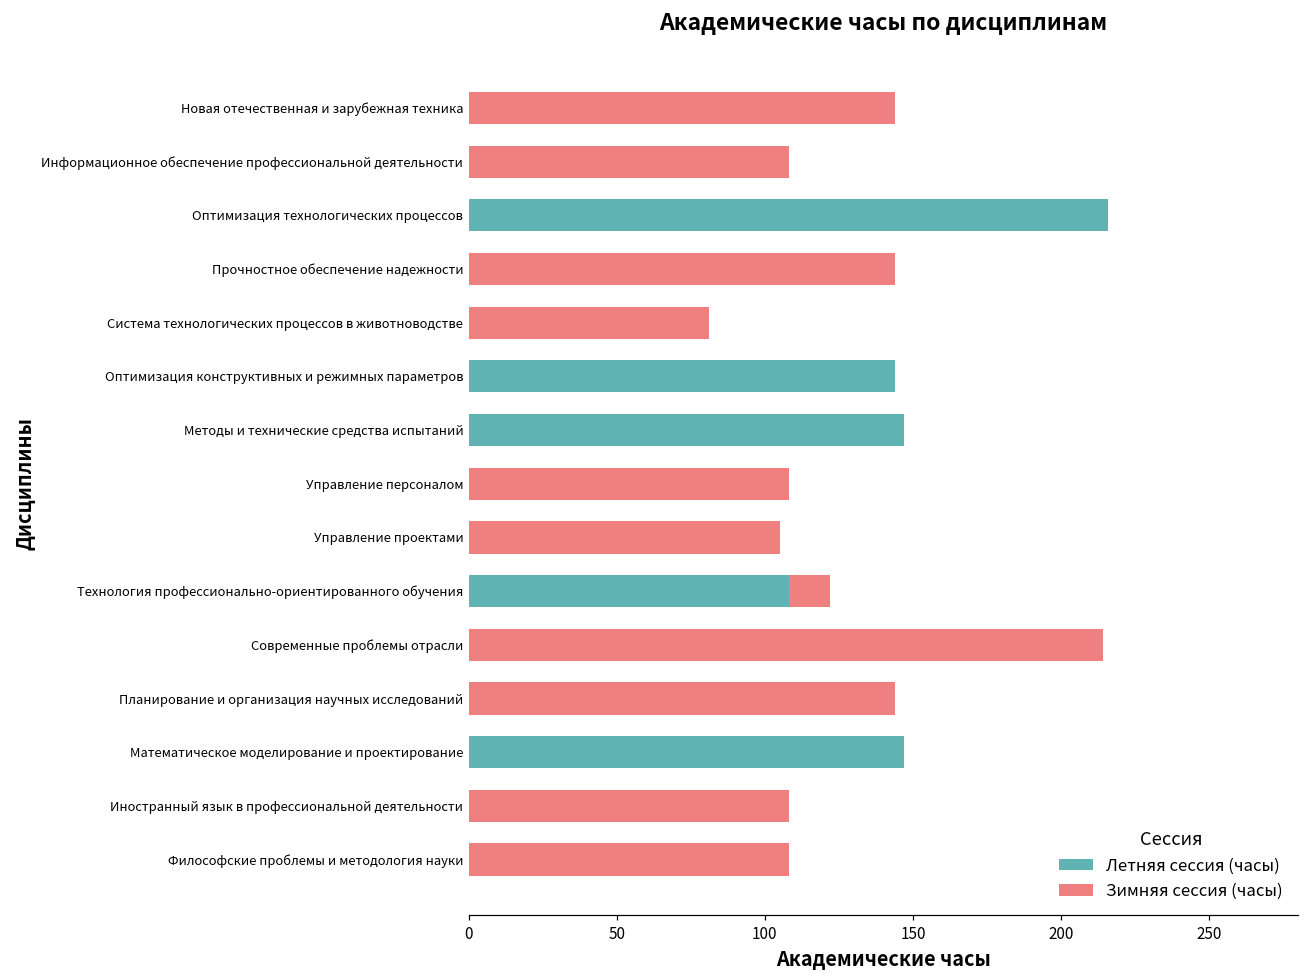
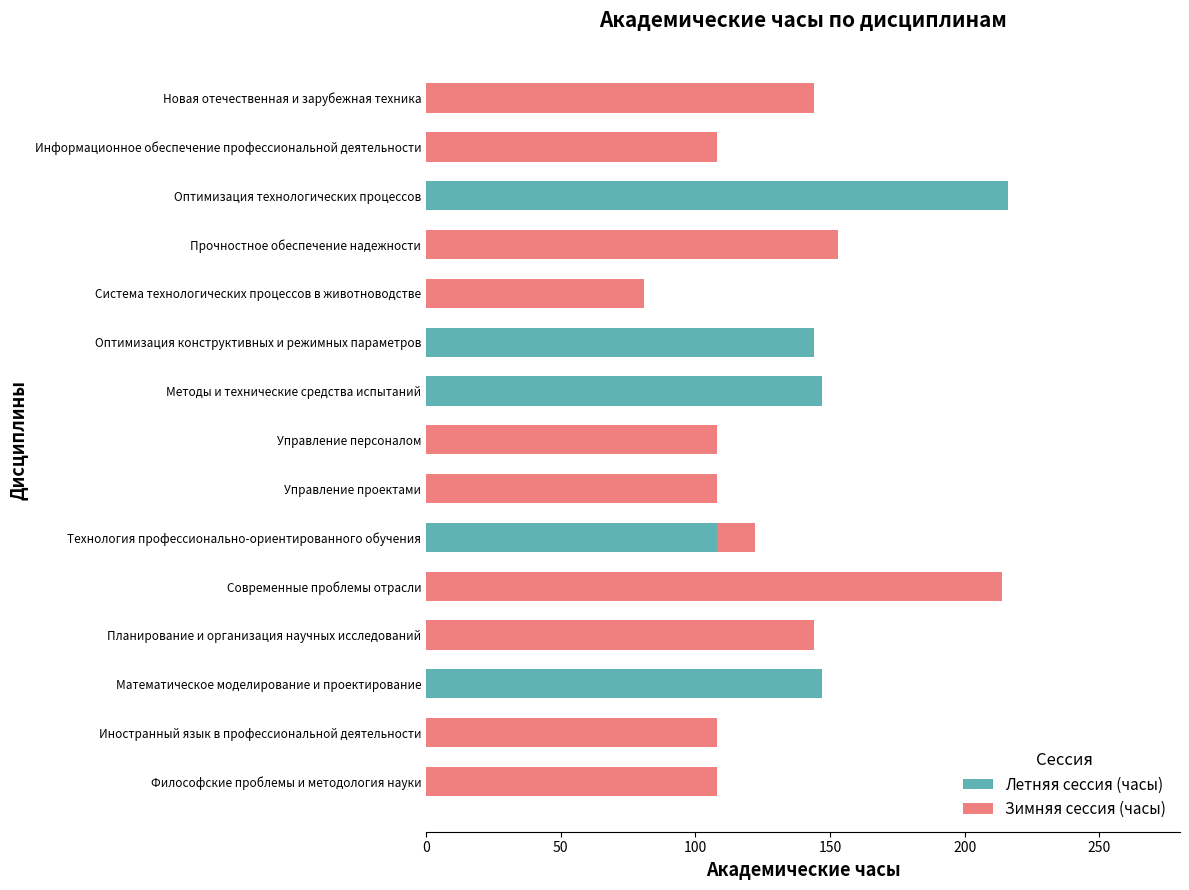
  {
    "Летняя сессия (часы)": {
      "Новая отечественная и зарубежная техника": 0,
      "Информационное обеспечение профессиональной деятельности": 0,
      "Оптимизация технологических процессов": 216,
      "Прочностное обеспечение надежности": 0,
      "Система технологических процессов в животноводстве": 0,
      "Оптимизация конструктивных и режимных параметров": 144,
      "Методы и технические средства испытаний": 147,
      "Управление персоналом": 0,
      "Управление проектами": 0,
      "Технология профессионально-ориентированного обучения": 108,
      "Современные проблемы отрасли": 0,
      "Планирование и организация научных исследований": 0,
      "Математическое моделирование и проектирование": 147,
      "Иностранный язык в профессиональной деятельности": 0,
      "Философские проблемы и методология науки": 0
    },
    "Зимняя сессия (часы)": {
      "Новая отечественная и зарубежная техника": 144,
      "Информационное обеспечение профессиональной деятельности": 108,
      "Оптимизация технологических процессов": 0,
-     "Прочностное обеспечение надежности": 144,
+     "Прочностное обеспечение надежности": 153,
      "Система технологических процессов в животноводстве": 81,
      "Оптимизация конструктивных и режимных параметров": 0,
      "Методы и технические средства испытаний": 0,
      "Управление персоналом": 108,
-     "Управление проектами": 105,
+     "Управление проектами": 108,
      "Технология профессионально-ориентированного обучения": 14,
      "Современные проблемы отрасли": 214,
      "Планирование и организация научных исследований": 144,
      "Математическое моделирование и проектирование": 0,
      "Иностранный язык в профессиональной деятельности": 108,
      "Философские проблемы и методология науки": 108
    }
  }
